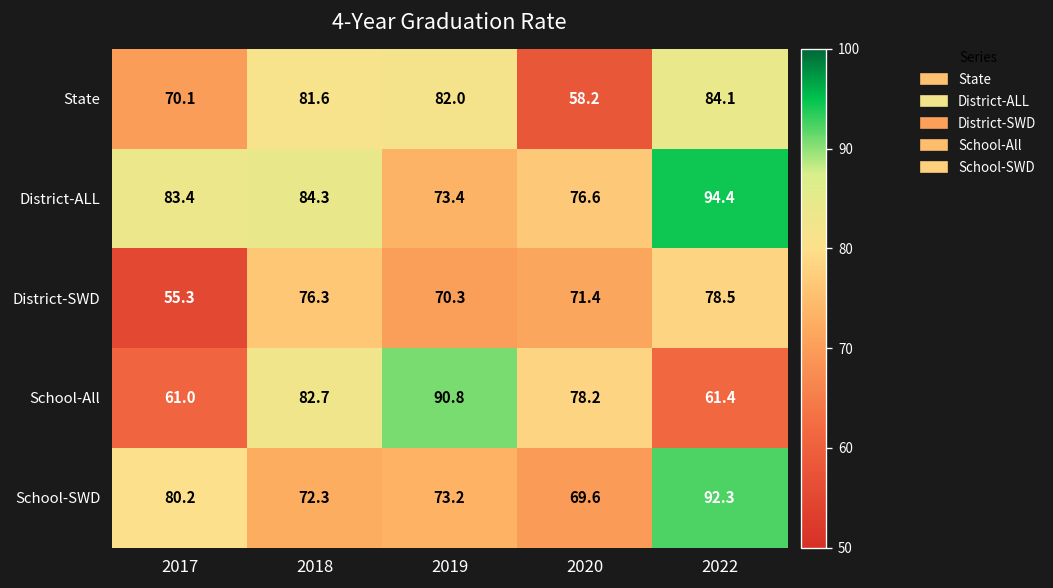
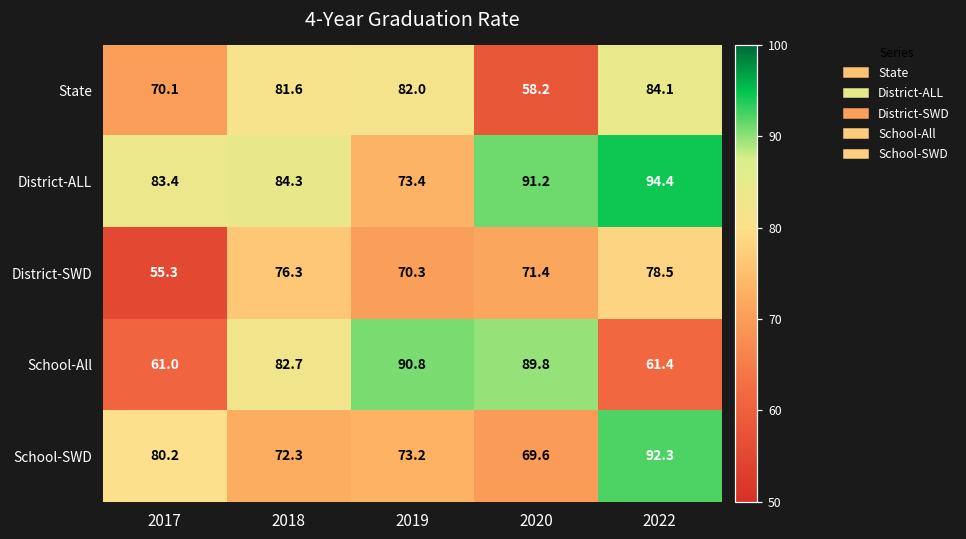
  {
    "State": {
      "2017": 70.1,
      "2018": 81.6,
      "2019": 82.0,
      "2020": 58.2,
      "2022": 84.1
    },
    "District-ALL": {
      "2017": 83.4,
      "2018": 84.3,
      "2019": 73.4,
-     "2020": 76.6,
+     "2020": 91.2,
      "2022": 94.4
    },
    "District-SWD": {
      "2017": 55.3,
      "2018": 76.3,
      "2019": 70.3,
      "2020": 71.4,
      "2022": 78.5
    },
    "School-All": {
      "2017": 61.0,
      "2018": 82.7,
      "2019": 90.8,
-     "2020": 78.2,
+     "2020": 89.8,
      "2022": 61.4
    },
    "School-SWD": {
      "2017": 80.2,
      "2018": 72.3,
      "2019": 73.2,
      "2020": 69.6,
      "2022": 92.3
    }
  }
